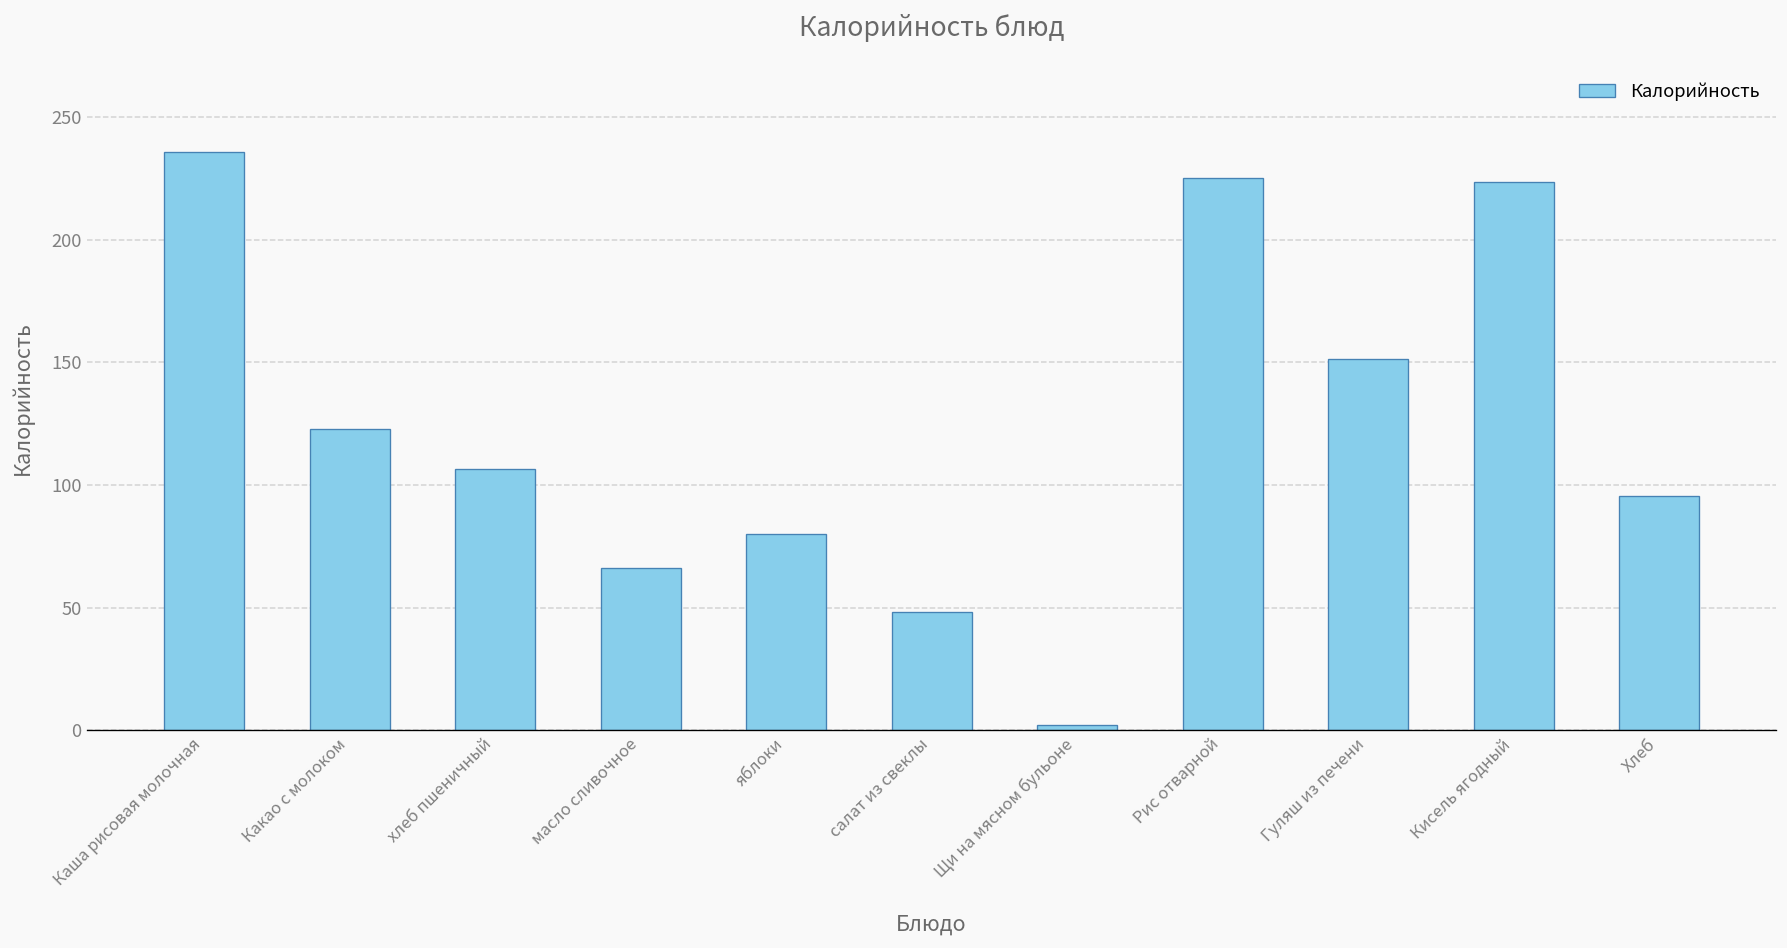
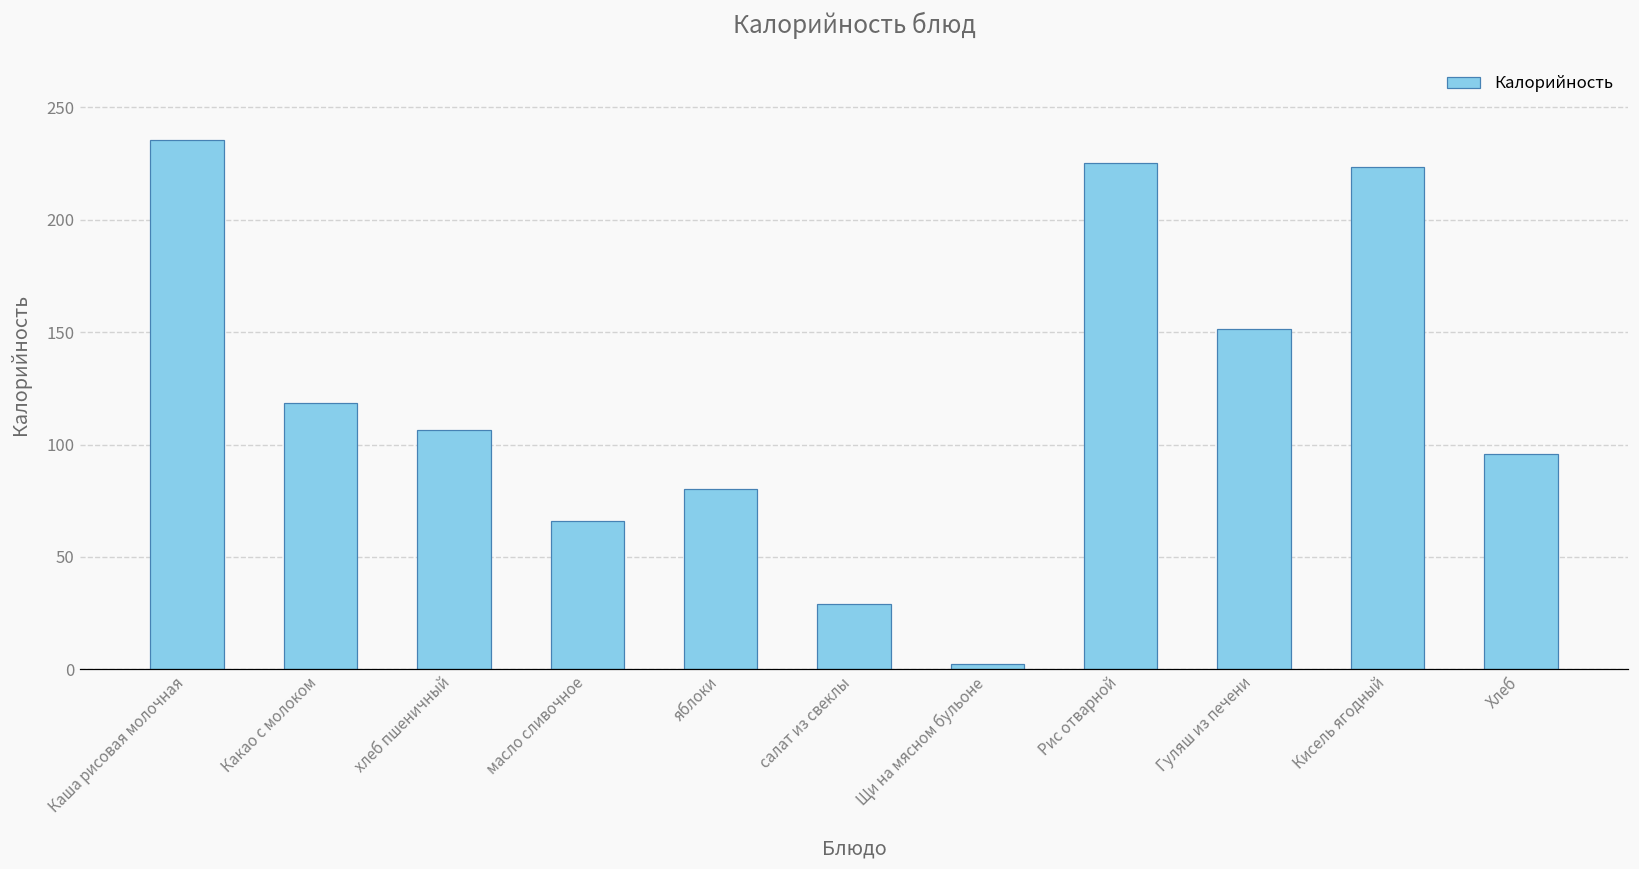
  {
    "Каша рисовая молочная": 236,
-   "Какао с молоком": 123,
+   "Какао с молоком": 119,
    "хлеб пшеничный": 106,
    "масло сливочное": 66,
    "яблоки": 80,
-   "салат из свеклы": 48,
+   "салат из свеклы": 29,
    "Щи на мясном бульоне": 2,
    "Рис отварной": 225,
    "Гуляш из печени": 151,
    "Кисель ягодный": 224,
    "Хлеб": 96
  }
